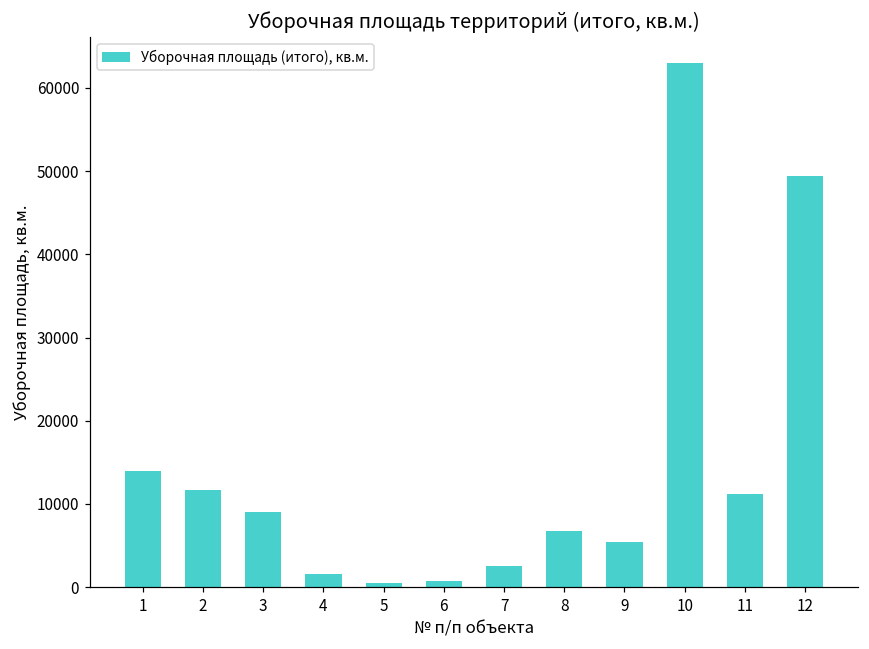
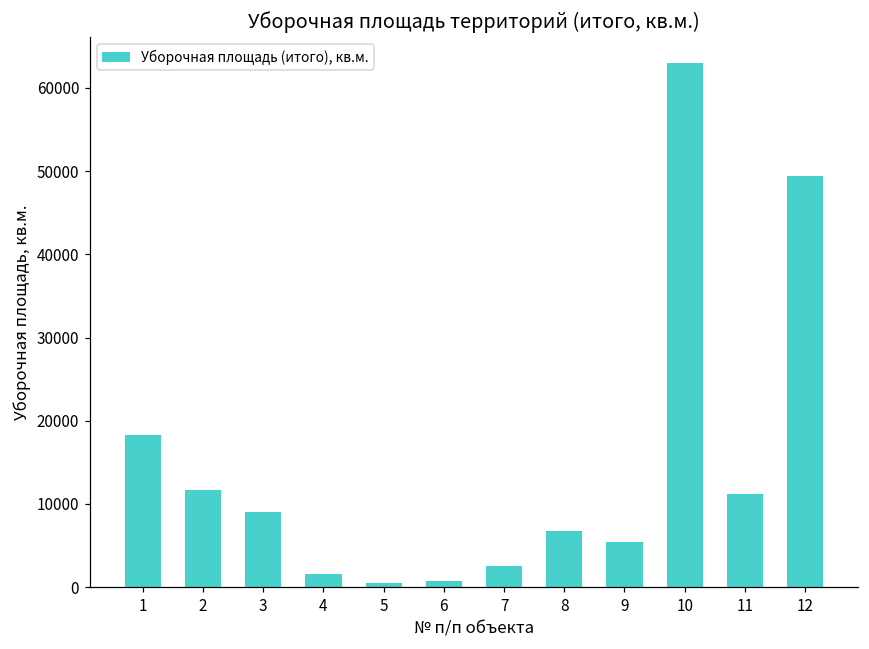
  {
-   "1": 14000,
+   "1": 18000,
    "2": 12000,
    "3": 9000,
    "4": 2000,
    "5": 1000,
    "6": 1000,
    "7": 3000,
    "8": 7000,
    "9": 5000,
    "10": 63000,
    "11": 11000,
    "12": 49000
  }
